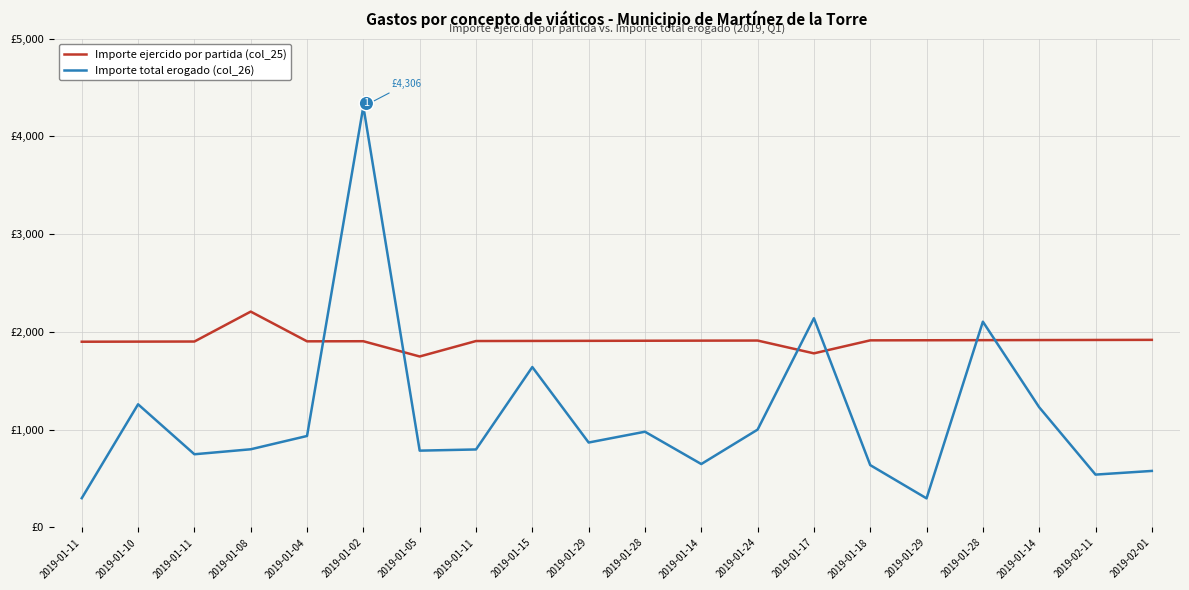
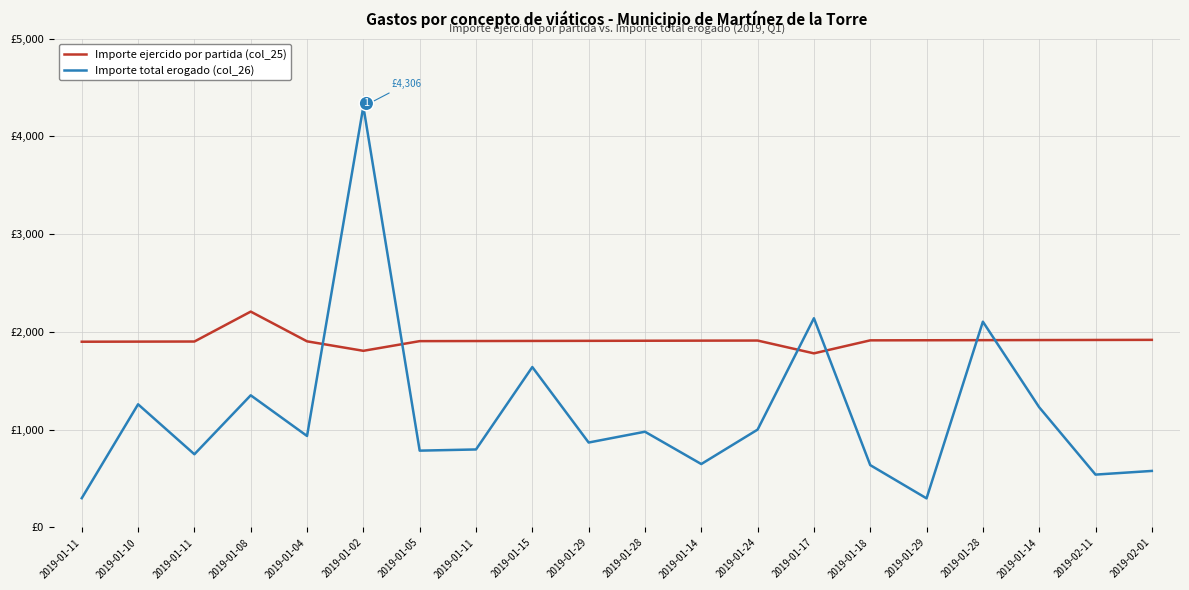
  {
    "Importe ejercido por partida (col_25)": {
      "2019-01-10": "£1,900",
      "2019-01-08": "£2,200",
      "2019-01-04": "£1,900",
-     "2019-01-02": "£1,900",
-     "2019-01-05": "£1,700",
+     "2019-01-02": "£1,800",
+     "2019-01-05": "£1,900",
      "2019-01-15": "£1,900",
      "2019-01-24": "£1,900",
      "2019-01-17": "£1,800",
      "2019-01-18": "£1,900",
      "2019-02-11": "£1,900",
      "2019-02-01": "£1,900"
    },
    "Importe total erogado (col_26)": {
      "2019-01-10": "£1,300",
-     "2019-01-08": "£800",
+     "2019-01-08": "£1,400",
      "2019-01-04": "£900",
      "2019-01-05": "£800",
      "2019-01-15": "£1,600",
      "2019-01-24": "£1,000",
      "2019-01-17": "£2,100",
      "2019-01-18": "£600",
      "2019-02-11": "£500",
      "2019-02-01": "£600"
    }
  }
